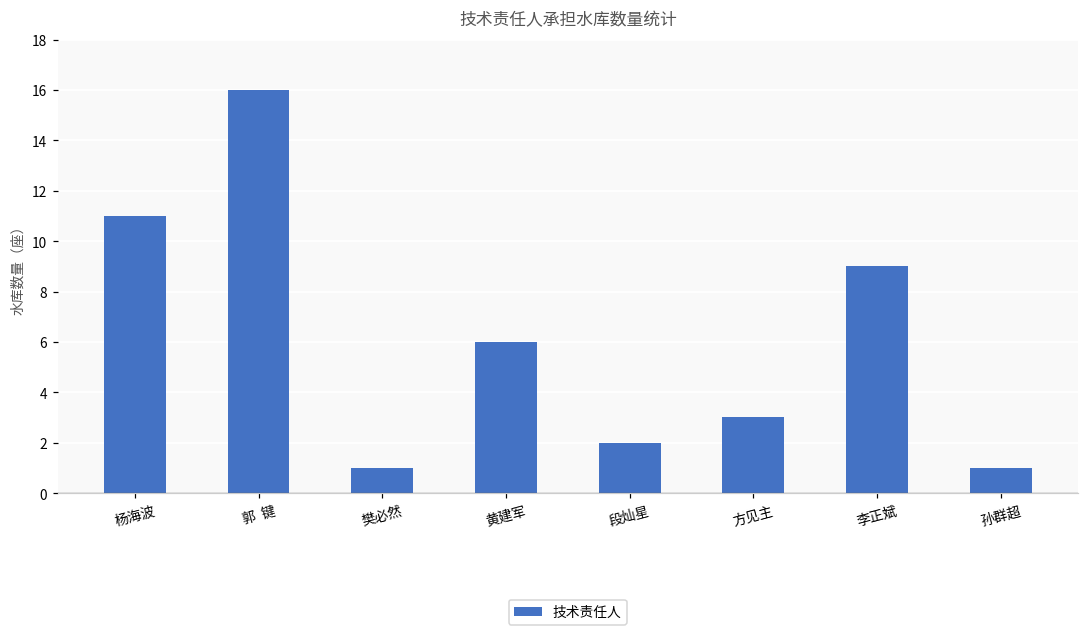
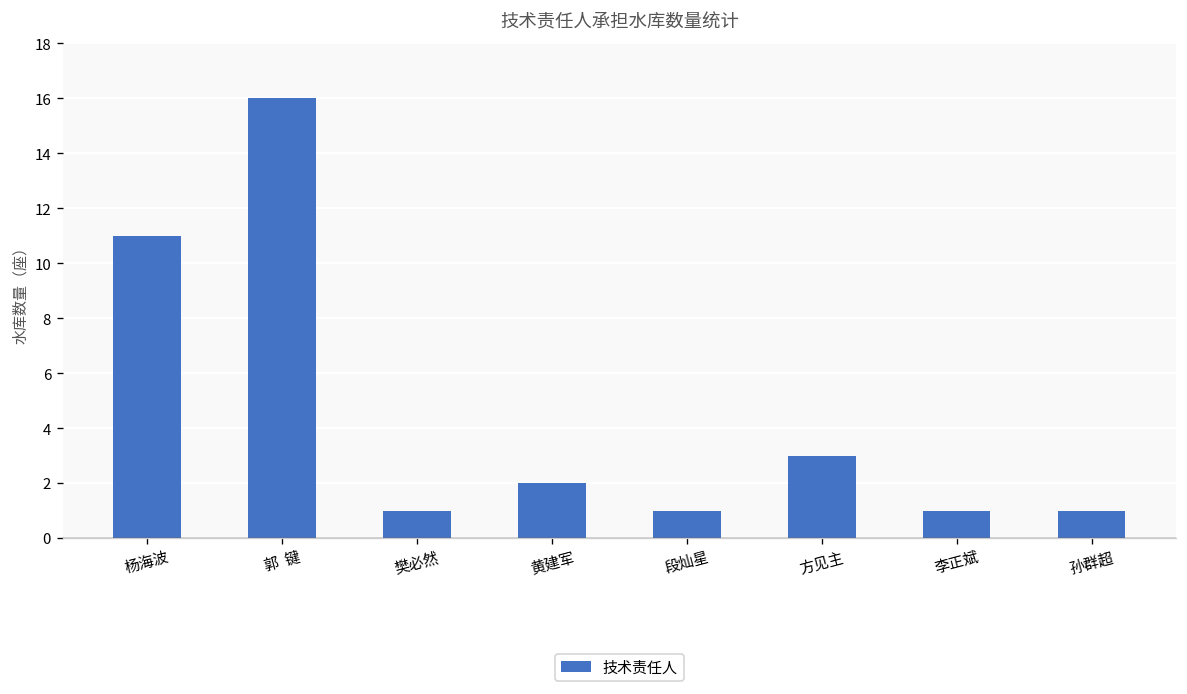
  {
    "杨海波": 11,
    "郭 键": 16,
    "樊必然": 1,
-   "黄建军": 6,
-   "段灿星": 2,
+   "黄建军": 2,
+   "段灿星": 1,
    "方见主": 3,
-   "李正斌": 9,
+   "李正斌": 1,
    "孙群超": 1
  }
